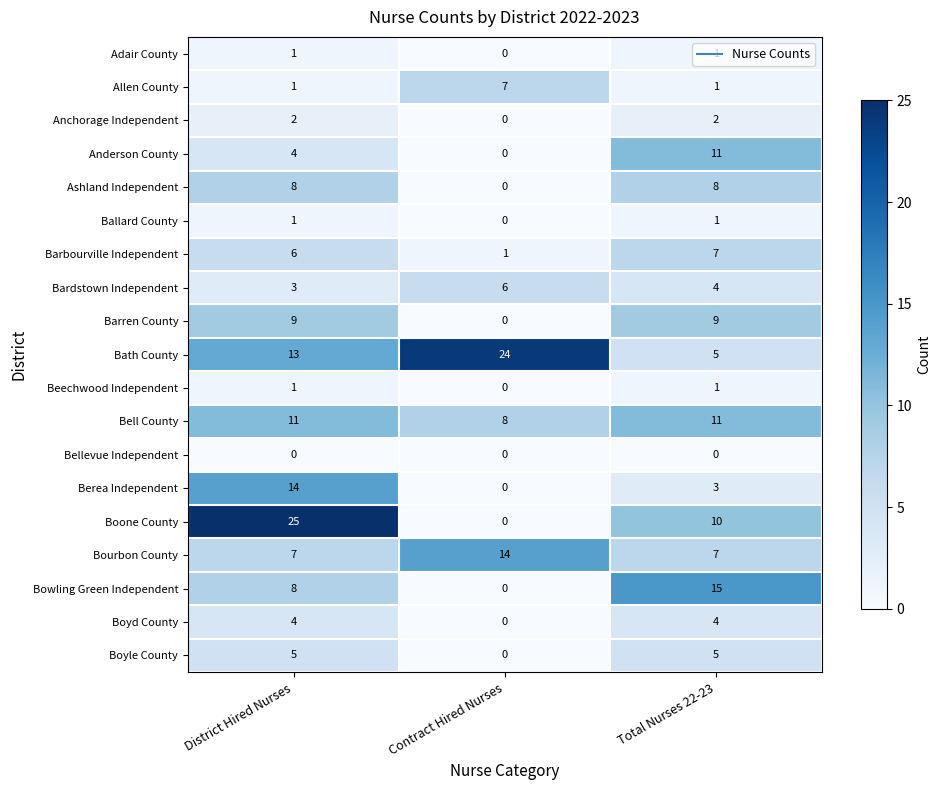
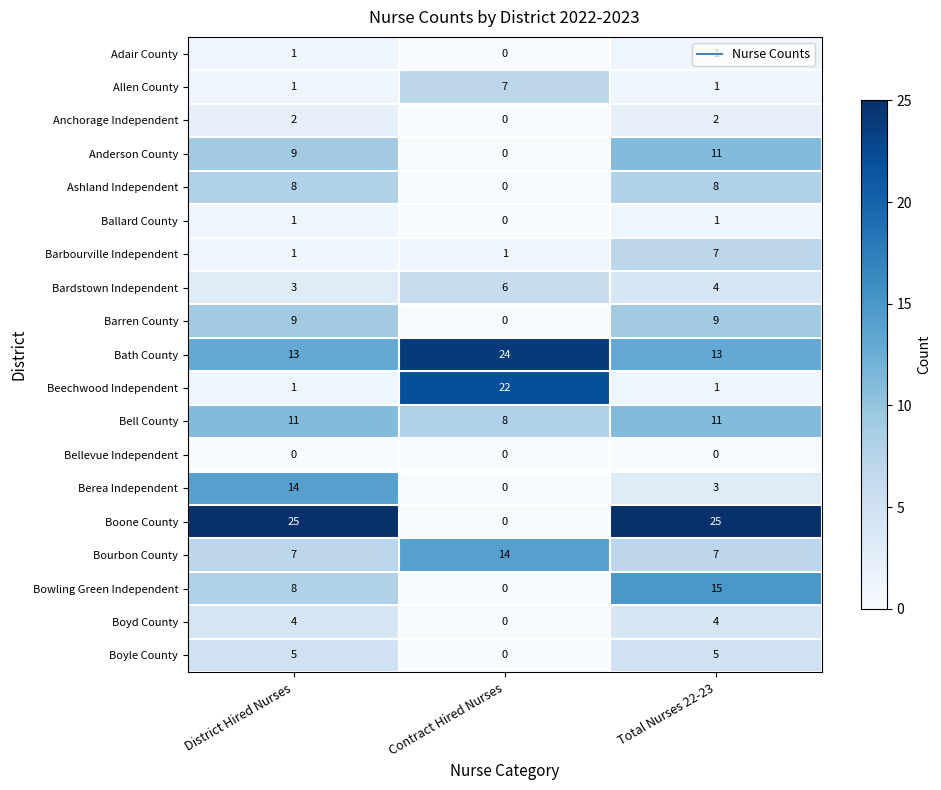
  {
    "Adair County": {
      "District Hired Nurses": 1,
      "Contract Hired Nurses": 0
    },
    "Allen County": {
      "District Hired Nurses": 1,
      "Contract Hired Nurses": 7,
      "Total Nurses 22-23": 1
    },
    "Anchorage Independent": {
      "District Hired Nurses": 2,
      "Contract Hired Nurses": 0,
      "Total Nurses 22-23": 2
    },
    "Anderson County": {
-     "District Hired Nurses": 4,
+     "District Hired Nurses": 9,
      "Contract Hired Nurses": 0,
      "Total Nurses 22-23": 11
    },
    "Ashland Independent": {
      "District Hired Nurses": 8,
      "Contract Hired Nurses": 0,
      "Total Nurses 22-23": 8
    },
    "Ballard County": {
      "District Hired Nurses": 1,
      "Contract Hired Nurses": 0,
      "Total Nurses 22-23": 1
    },
    "Barbourville Independent": {
-     "District Hired Nurses": 6,
+     "District Hired Nurses": 1,
      "Contract Hired Nurses": 1,
      "Total Nurses 22-23": 7
    },
    "Bardstown Independent": {
      "District Hired Nurses": 3,
      "Contract Hired Nurses": 6,
      "Total Nurses 22-23": 4
    },
    "Barren County": {
      "District Hired Nurses": 9,
      "Contract Hired Nurses": 0,
      "Total Nurses 22-23": 9
    },
    "Bath County": {
      "District Hired Nurses": 13,
      "Contract Hired Nurses": 24,
-     "Total Nurses 22-23": 5
+     "Total Nurses 22-23": 13
    },
    "Beechwood Independent": {
      "District Hired Nurses": 1,
-     "Contract Hired Nurses": 0,
+     "Contract Hired Nurses": 22,
      "Total Nurses 22-23": 1
    },
    "Bell County": {
      "District Hired Nurses": 11,
      "Contract Hired Nurses": 8,
      "Total Nurses 22-23": 11
    },
    "Bellevue Independent": {
      "District Hired Nurses": 0,
      "Contract Hired Nurses": 0,
      "Total Nurses 22-23": 0
    },
    "Berea Independent": {
      "District Hired Nurses": 14,
      "Contract Hired Nurses": 0,
      "Total Nurses 22-23": 3
    },
    "Boone County": {
      "District Hired Nurses": 25,
      "Contract Hired Nurses": 0,
-     "Total Nurses 22-23": 10
+     "Total Nurses 22-23": 25
    },
    "Bourbon County": {
      "District Hired Nurses": 7,
      "Contract Hired Nurses": 14,
      "Total Nurses 22-23": 7
    },
    "Bowling Green Independent": {
      "District Hired Nurses": 8,
      "Contract Hired Nurses": 0,
      "Total Nurses 22-23": 15
    },
    "Boyd County": {
      "District Hired Nurses": 4,
      "Contract Hired Nurses": 0,
      "Total Nurses 22-23": 4
    },
    "Boyle County": {
      "District Hired Nurses": 5,
      "Contract Hired Nurses": 0,
      "Total Nurses 22-23": 5
    }
  }
